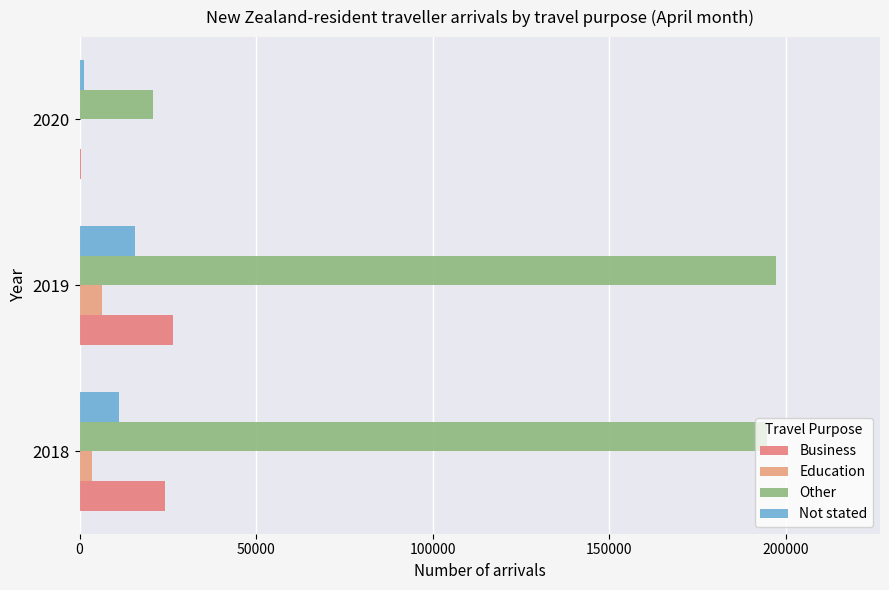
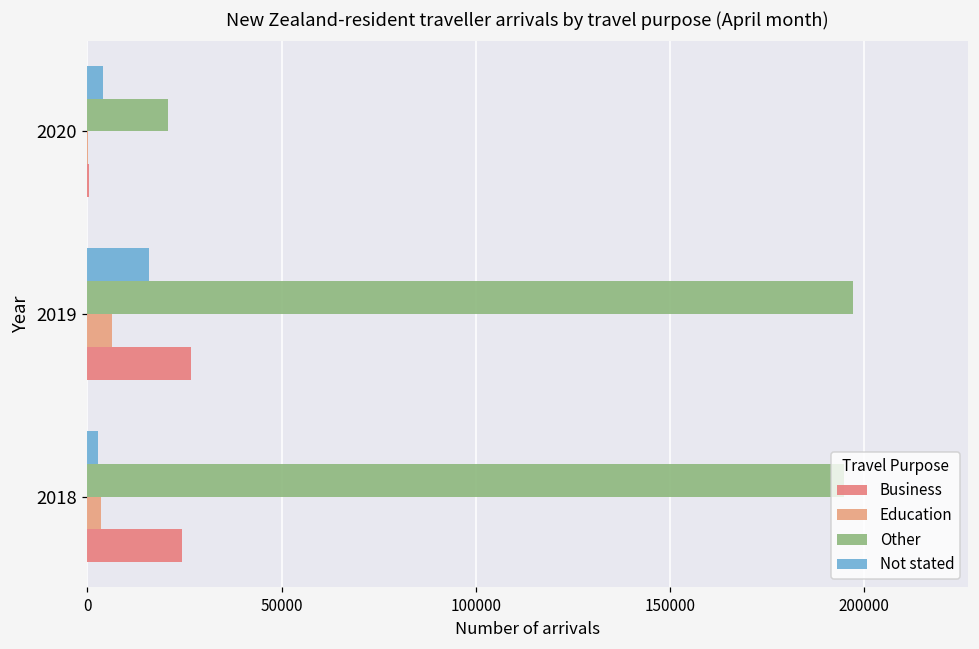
  {
    "Other": {
      "2020": 21000,
      "2019": 197000
    },
    "Not stated": {
-     "2020": 1000,
+     "2020": 4000,
      "2019": 16000,
-     "2018": 11000
+     "2018": 3000
    }
  }
